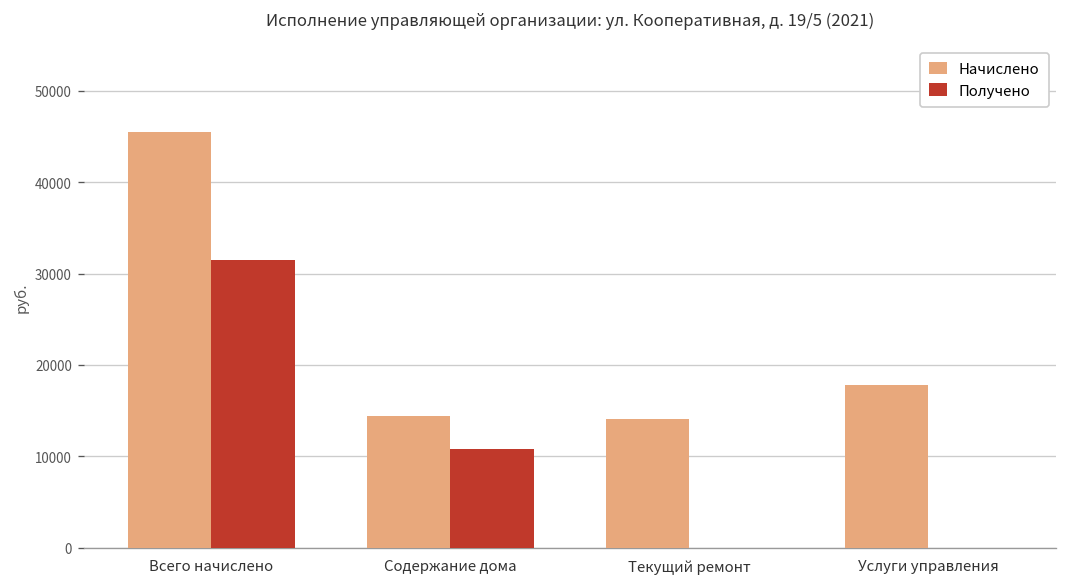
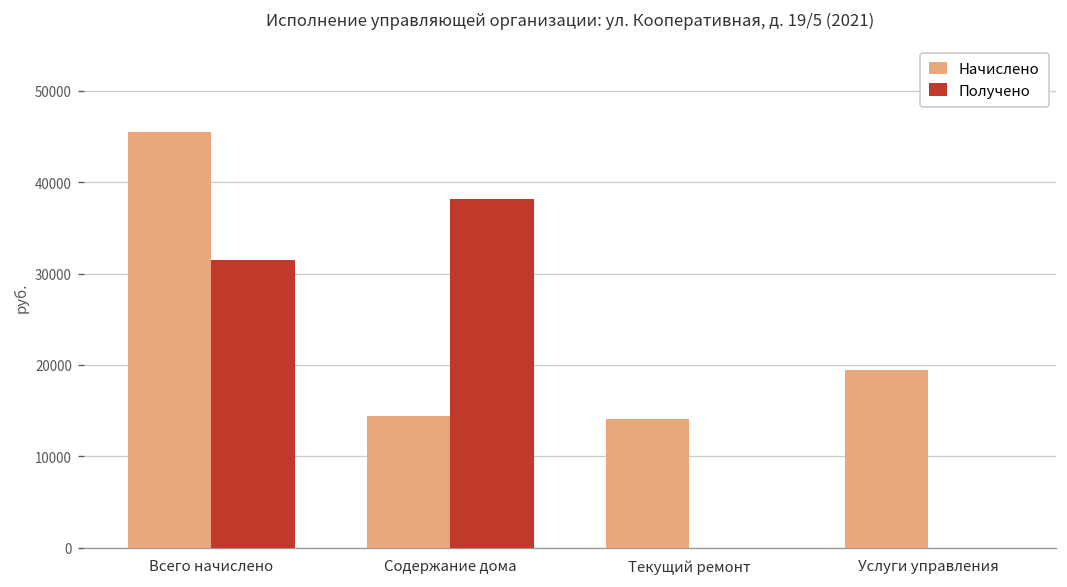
  {
    "Начислено": {
      "Всего начислено": 45000,
      "Содержание дома": 14000,
      "Текущий ремонт": 14000,
-     "Услуги управления": 18000
+     "Услуги управления": 19000
    },
    "Получено": {
      "Всего начислено": 31000,
-     "Содержание дома": 11000,
+     "Содержание дома": 38000,
      "Текущий ремонт": 0,
      "Услуги управления": 0
    }
  }
